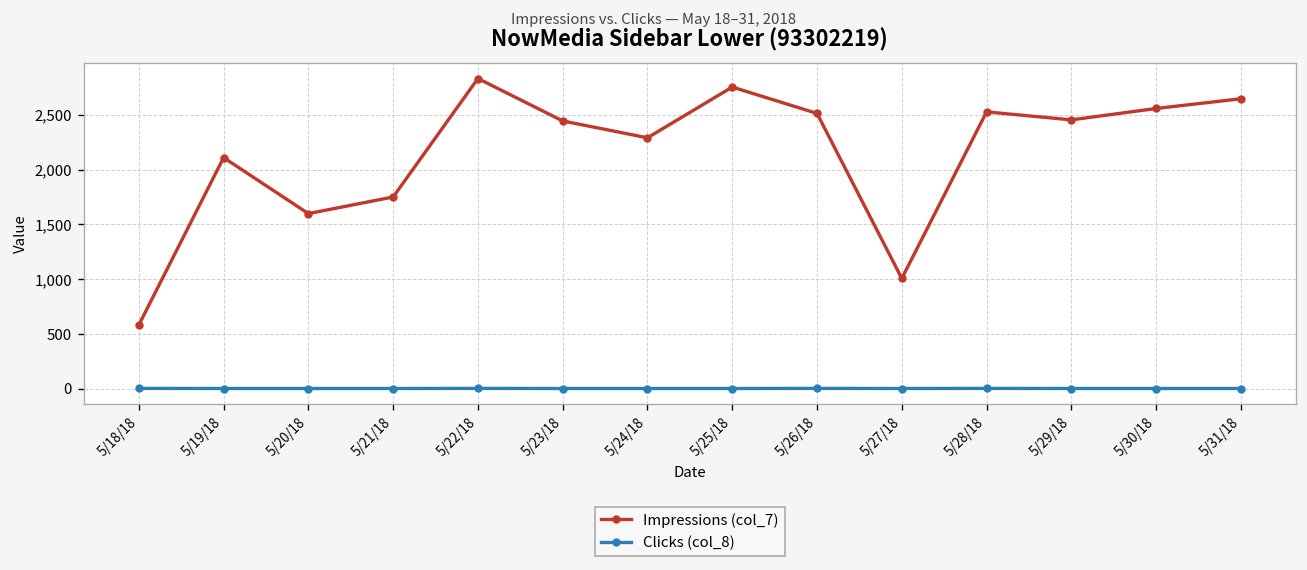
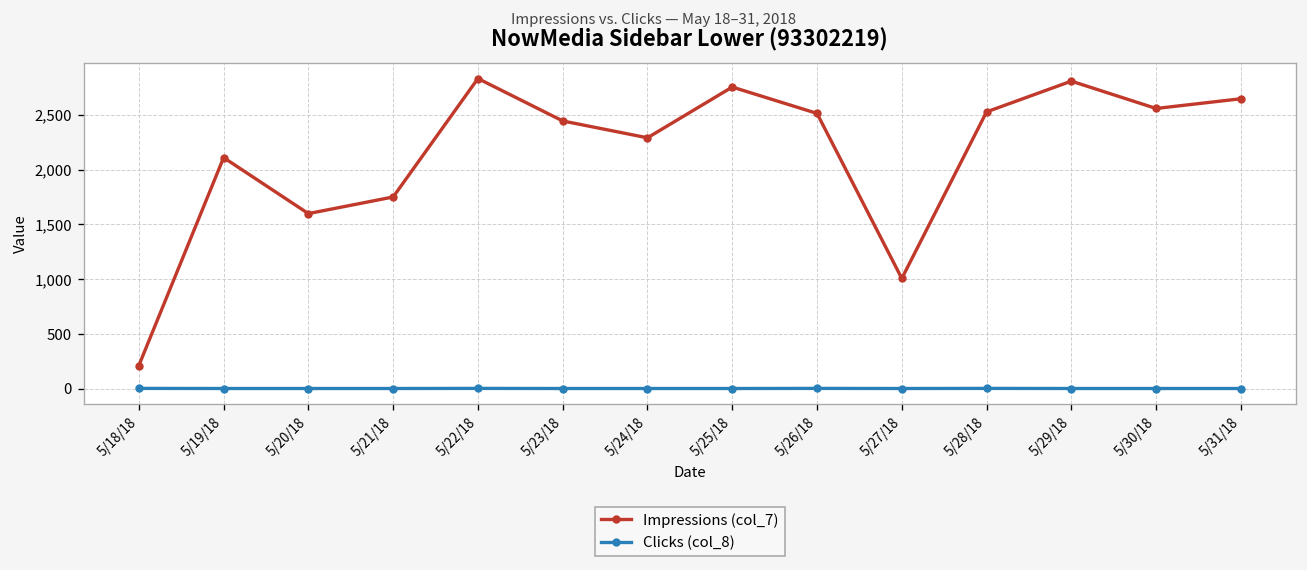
  {
    "Impressions (col_7)": {
-     "5/18/18": "600",
+     "5/18/18": "200",
      "5/19/18": "2,100",
      "5/20/18": "1,600",
      "5/21/18": "1,800",
      "5/22/18": "2,800",
      "5/23/18": "2,400",
      "5/24/18": "2,300",
      "5/25/18": "2,800",
      "5/26/18": "2,500",
      "5/27/18": "1,000",
      "5/28/18": "2,500",
-     "5/29/18": "2,500",
+     "5/29/18": "2,800",
      "5/30/18": "2,600",
      "5/31/18": "2,600"
    },
    "Clicks (col_8)": {
      "5/18/18": "0",
      "5/19/18": "0",
      "5/20/18": "0",
      "5/21/18": "0",
      "5/22/18": "0",
      "5/23/18": "0",
      "5/24/18": "0",
      "5/25/18": "0",
      "5/26/18": "0",
      "5/27/18": "0",
      "5/28/18": "0",
      "5/29/18": "0",
      "5/30/18": "0",
      "5/31/18": "0"
    }
  }
